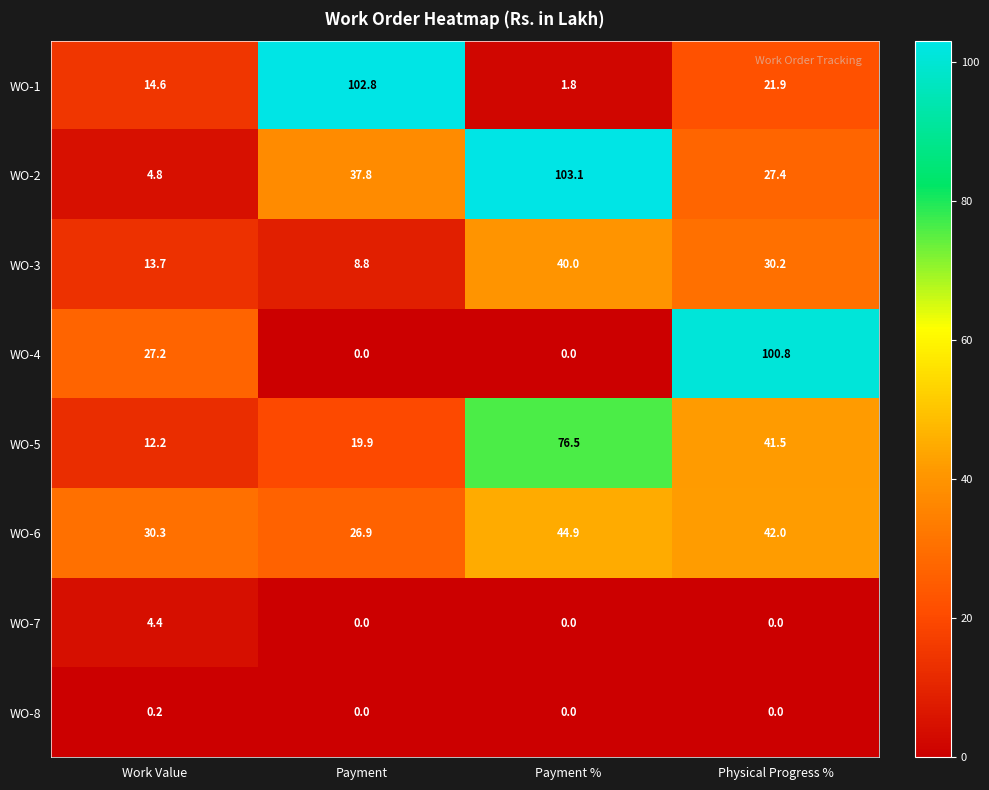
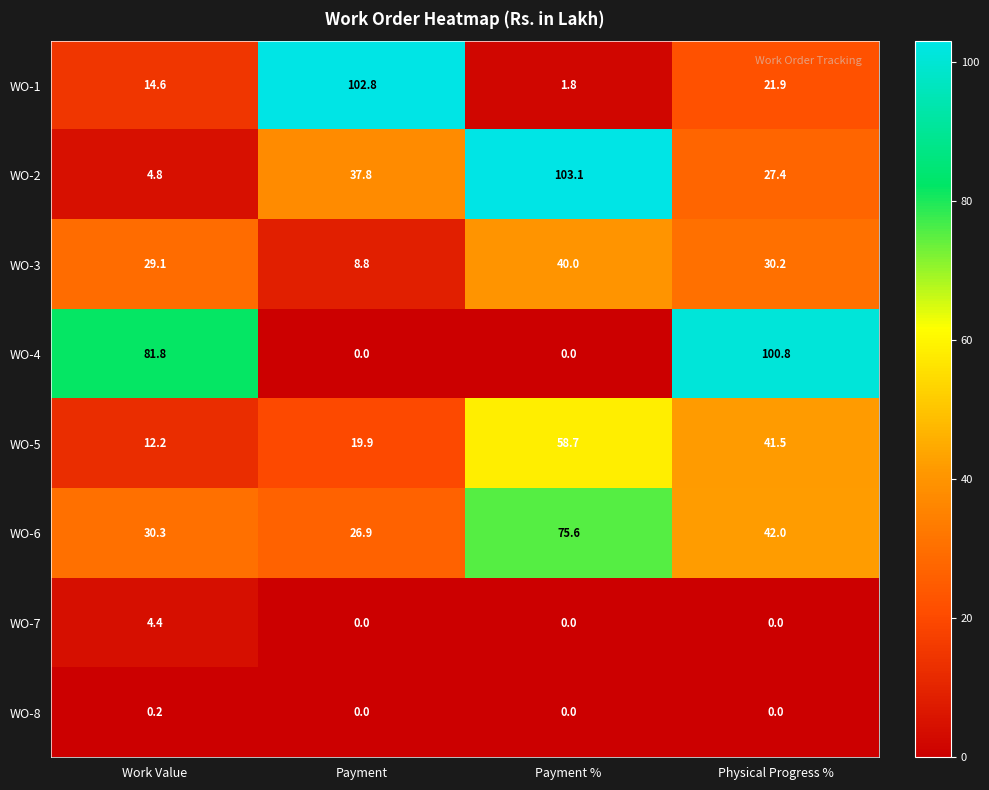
  {
    "WO-1": {
      "Work Value": 14.6,
      "Payment": 102.8,
      "Payment %": 1.8
    },
    "WO-2": {
      "Work Value": 4.8,
      "Payment": 37.8,
      "Payment %": 103.1,
      "Physical Progress %": 27.4
    },
    "WO-3": {
-     "Work Value": 13.7,
+     "Work Value": 29.1,
      "Payment": 8.8,
      "Payment %": 40.0,
      "Physical Progress %": 30.2
    },
    "WO-4": {
-     "Work Value": 27.2,
+     "Work Value": 81.8,
      "Payment": 0.0,
      "Payment %": 0.0,
      "Physical Progress %": 100.8
    },
    "WO-5": {
      "Work Value": 12.2,
      "Payment": 19.9,
-     "Payment %": 76.5,
+     "Payment %": 58.7,
      "Physical Progress %": 41.5
    },
    "WO-6": {
      "Work Value": 30.3,
      "Payment": 26.9,
-     "Payment %": 44.9,
+     "Payment %": 75.6,
      "Physical Progress %": 42.0
    },
    "WO-7": {
      "Work Value": 4.4,
      "Payment": 0.0,
      "Payment %": 0.0,
      "Physical Progress %": 0.0
    },
    "WO-8": {
      "Work Value": 0.2,
      "Payment": 0.0,
      "Payment %": 0.0,
      "Physical Progress %": 0.0
    }
  }
